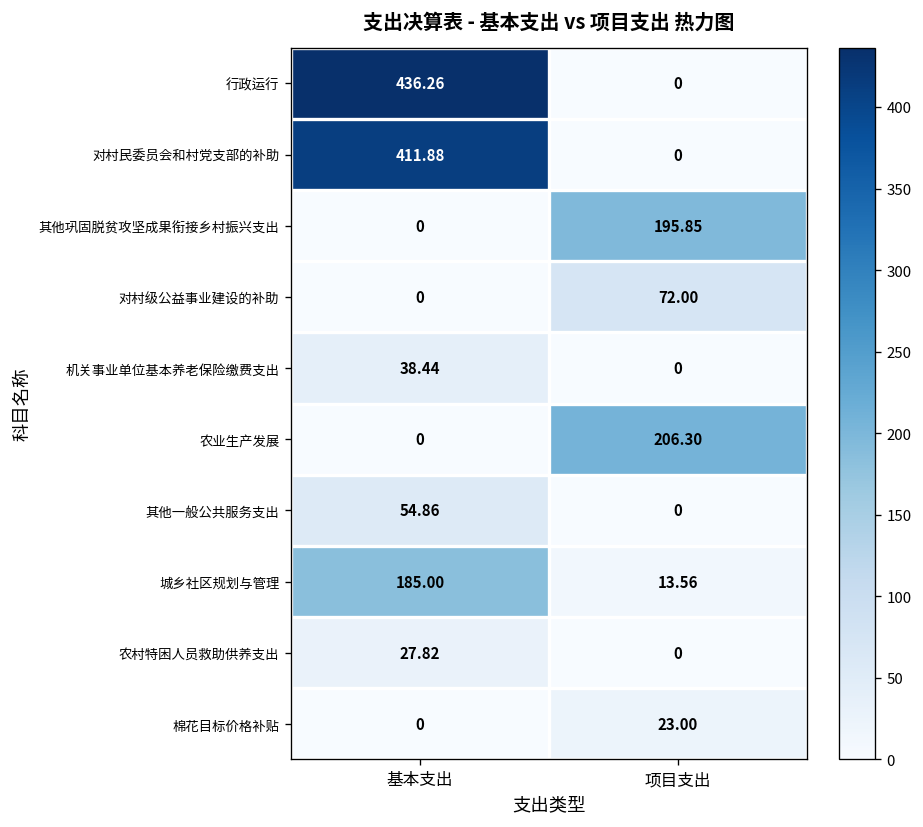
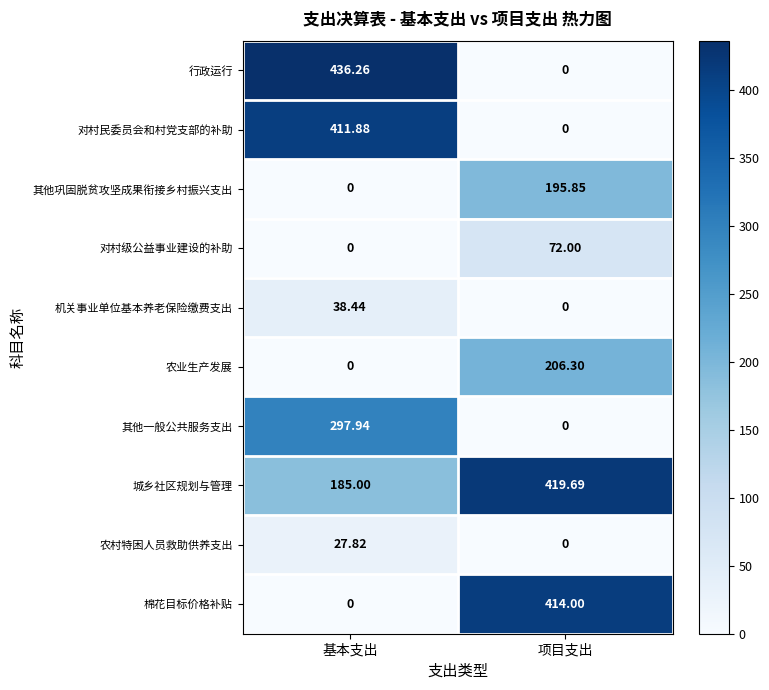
  {
    "行政运行": {
      "基本支出": 436.26,
      "项目支出": 0
    },
    "对村民委员会和村党支部的补助": {
      "基本支出": 411.88,
      "项目支出": 0
    },
    "其他巩固脱贫攻坚成果衔接乡村振兴支出": {
      "基本支出": 0,
      "项目支出": 195.85
    },
    "对村级公益事业建设的补助": {
      "基本支出": 0,
      "项目支出": 72.00
    },
    "机关事业单位基本养老保险缴费支出": {
      "基本支出": 38.44,
      "项目支出": 0
    },
    "农业生产发展": {
      "基本支出": 0,
      "项目支出": 206.30
    },
    "其他一般公共服务支出": {
-     "基本支出": 54.86,
+     "基本支出": 297.94,
      "项目支出": 0
    },
    "城乡社区规划与管理": {
      "基本支出": 185.00,
-     "项目支出": 13.56
+     "项目支出": 419.69
    },
    "农村特困人员救助供养支出": {
      "基本支出": 27.82,
      "项目支出": 0
    },
    "棉花目标价格补贴": {
      "基本支出": 0,
-     "项目支出": 23.00
+     "项目支出": 414.00
    }
  }
